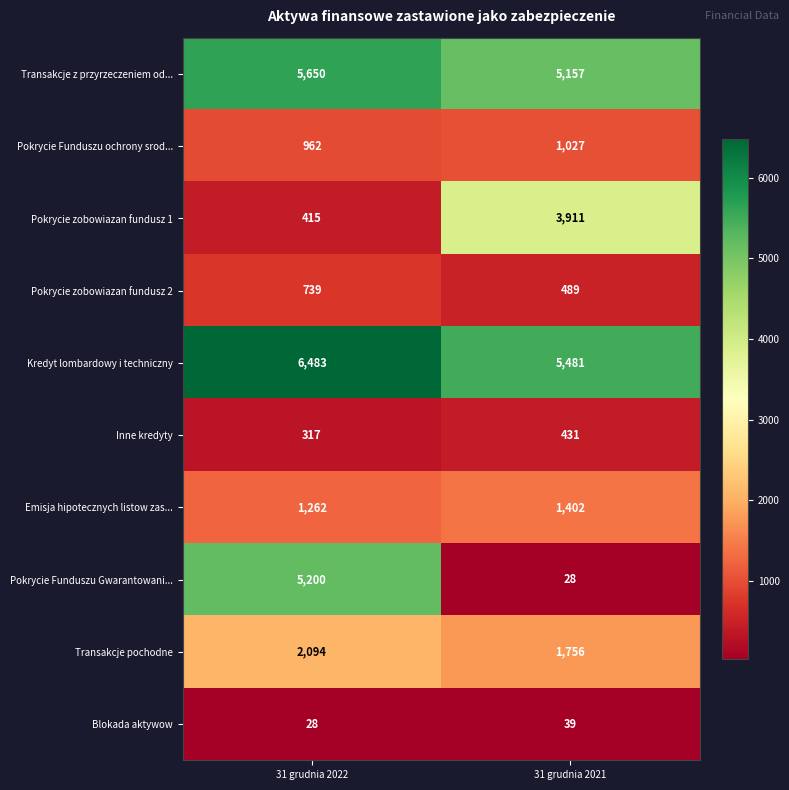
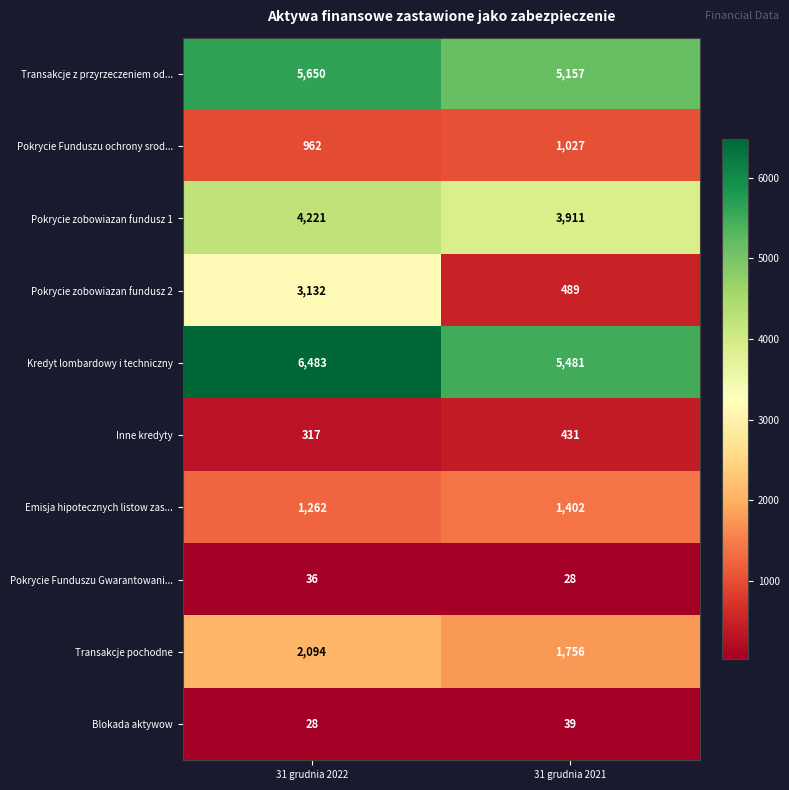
  {
    "Transakcje z przyrzeczeniem od...": {
      "31 grudnia 2022": "5,650",
      "31 grudnia 2021": "5,157"
    },
    "Pokrycie Funduszu ochrony srod...": {
      "31 grudnia 2022": "962",
      "31 grudnia 2021": "1,027"
    },
    "Pokrycie zobowiazan fundusz 1": {
-     "31 grudnia 2022": "415",
+     "31 grudnia 2022": "4,221",
      "31 grudnia 2021": "3,911"
    },
    "Pokrycie zobowiazan fundusz 2": {
-     "31 grudnia 2022": "739",
+     "31 grudnia 2022": "3,132",
      "31 grudnia 2021": "489"
    },
    "Kredyt lombardowy i techniczny": {
      "31 grudnia 2022": "6,483",
      "31 grudnia 2021": "5,481"
    },
    "Inne kredyty": {
      "31 grudnia 2022": "317",
      "31 grudnia 2021": "431"
    },
    "Emisja hipotecznych listow zas...": {
      "31 grudnia 2022": "1,262",
      "31 grudnia 2021": "1,402"
    },
    "Pokrycie Funduszu Gwarantowani...": {
-     "31 grudnia 2022": "5,200",
+     "31 grudnia 2022": "36",
      "31 grudnia 2021": "28"
    },
    "Transakcje pochodne": {
      "31 grudnia 2022": "2,094",
      "31 grudnia 2021": "1,756"
    },
    "Blokada aktywow": {
      "31 grudnia 2022": "28",
      "31 grudnia 2021": "39"
    }
  }
